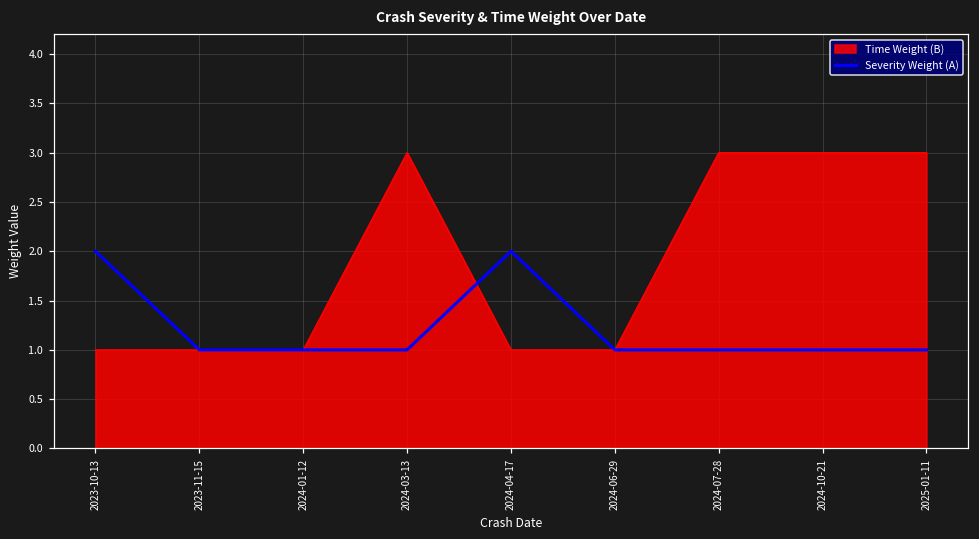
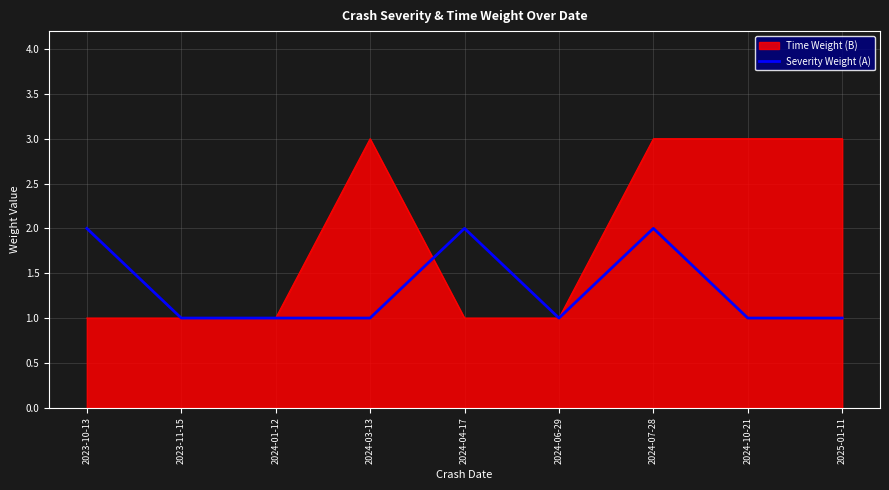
  {
    "Time Weight (B)": {
      "2023-10-13": 1,
      "2024-03-13": 3,
      "2024-04-17": 1,
      "2024-07-28": 3,
      "2024-10-21": 3,
      "2025-01-11": 3
    },
    "Severity Weight (A)": {
      "2023-10-13": 2,
      "2024-03-13": 1,
      "2024-04-17": 2,
-     "2024-07-28": 1,
+     "2024-07-28": 2,
      "2024-10-21": 1,
      "2025-01-11": 1
    }
  }
